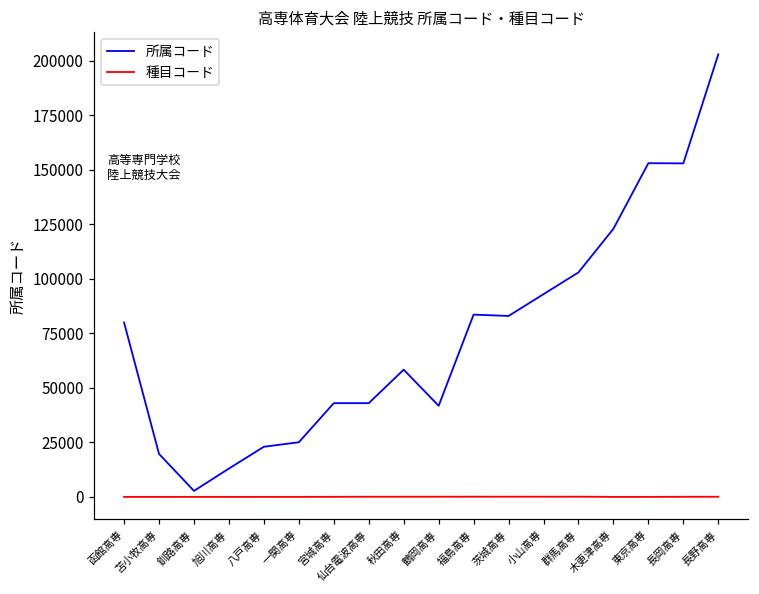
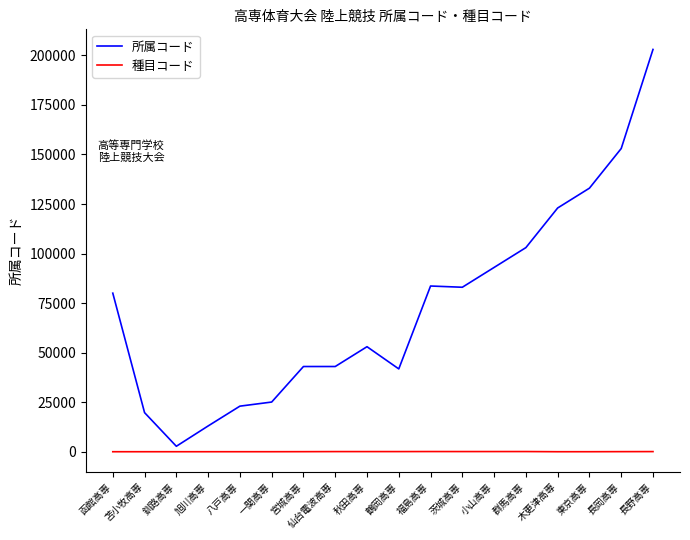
  {
    "所属コード": {
      "函館高専": 80000,
      "苫小牧高専": 20000,
      "釧路高専": 3000,
      "旭川高専": 13000,
      "八戸高専": 23000,
      "一関高専": 25000,
      "宮城高専": 43000,
      "仙台電波高専": 43000,
-     "秋田高専": 58000,
+     "秋田高専": 53000,
      "鶴岡高専": 42000,
      "福島高専": 84000,
      "茨城高専": 83000,
      "小山高専": 93000,
      "群馬高専": 103000,
      "木更津高専": 123000,
-     "東京高専": 153000,
+     "東京高専": 133000,
      "長岡高専": 153000,
      "長野高専": 203000
    },
    "種目コード": {
      "函館高専": 0,
      "苫小牧高専": 0,
      "釧路高専": 0,
      "旭川高専": 0,
      "八戸高専": 0,
      "一関高専": 0,
      "宮城高専": 0,
      "仙台電波高専": 0,
      "秋田高専": 0,
      "鶴岡高専": 0,
      "福島高専": 0,
      "茨城高専": 0,
      "小山高専": 0,
      "群馬高専": 0,
      "木更津高専": 0,
      "東京高専": 0,
      "長岡高専": 0,
      "長野高専": 0
    }
  }
